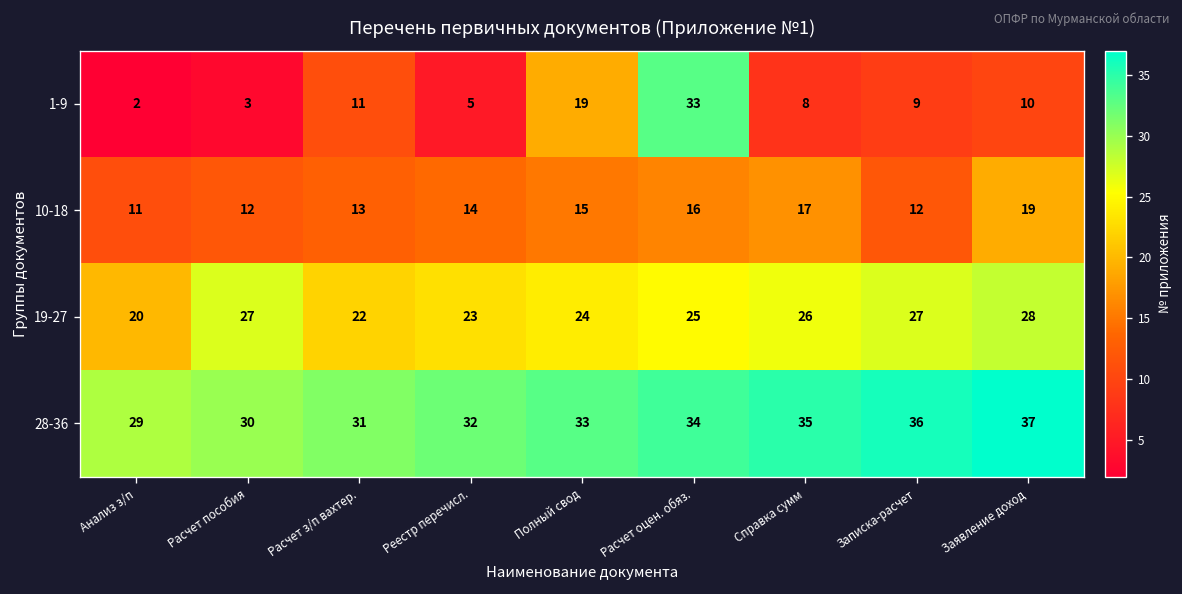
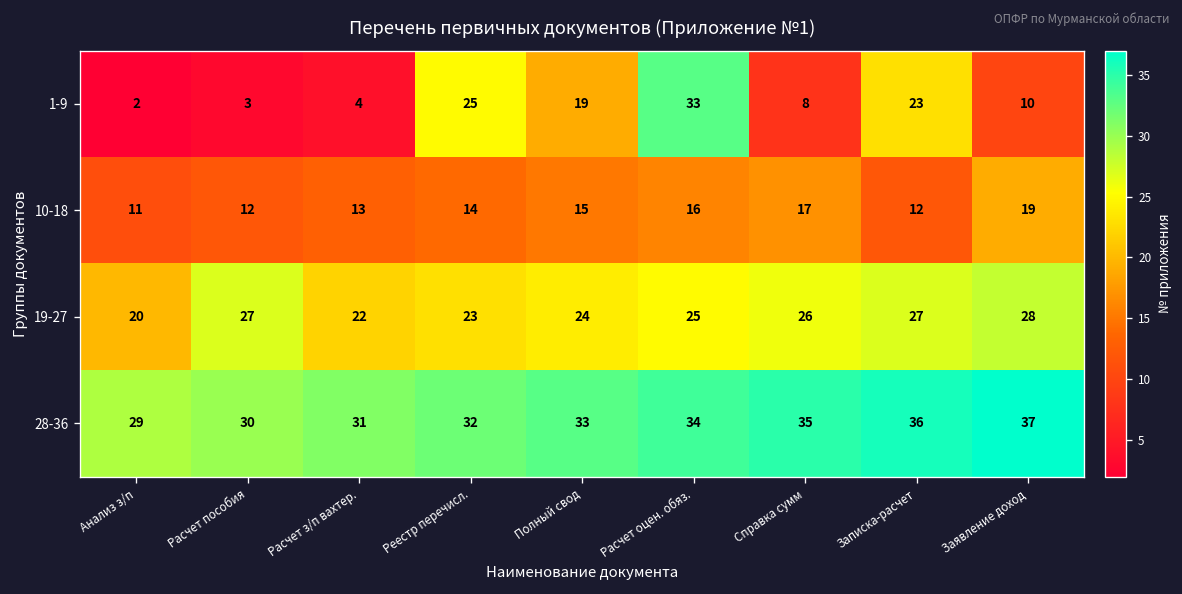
  {
    "1-9": {
      "Анализ з/п": 2,
      "Расчет пособия": 3,
-     "Расчет з/п вахтер.": 11,
-     "Реестр перечисл.": 5,
+     "Расчет з/п вахтер.": 4,
+     "Реестр перечисл.": 25,
      "Полный свод": 19,
      "Расчет оцен. обяз.": 33,
      "Справка сумм": 8,
-     "Записка-расчет": 9,
+     "Записка-расчет": 23,
      "Заявление доход": 10
    },
    "10-18": {
      "Анализ з/п": 11,
      "Расчет пособия": 12,
      "Расчет з/п вахтер.": 13,
      "Реестр перечисл.": 14,
      "Полный свод": 15,
      "Расчет оцен. обяз.": 16,
      "Справка сумм": 17,
      "Записка-расчет": 12,
      "Заявление доход": 19
    },
    "19-27": {
      "Анализ з/п": 20,
      "Расчет пособия": 27,
      "Расчет з/п вахтер.": 22,
      "Реестр перечисл.": 23,
      "Полный свод": 24,
      "Расчет оцен. обяз.": 25,
      "Справка сумм": 26,
      "Записка-расчет": 27,
      "Заявление доход": 28
    },
    "28-36": {
      "Анализ з/п": 29,
      "Расчет пособия": 30,
      "Расчет з/п вахтер.": 31,
      "Реестр перечисл.": 32,
      "Полный свод": 33,
      "Расчет оцен. обяз.": 34,
      "Справка сумм": 35,
      "Записка-расчет": 36,
      "Заявление доход": 37
    }
  }
